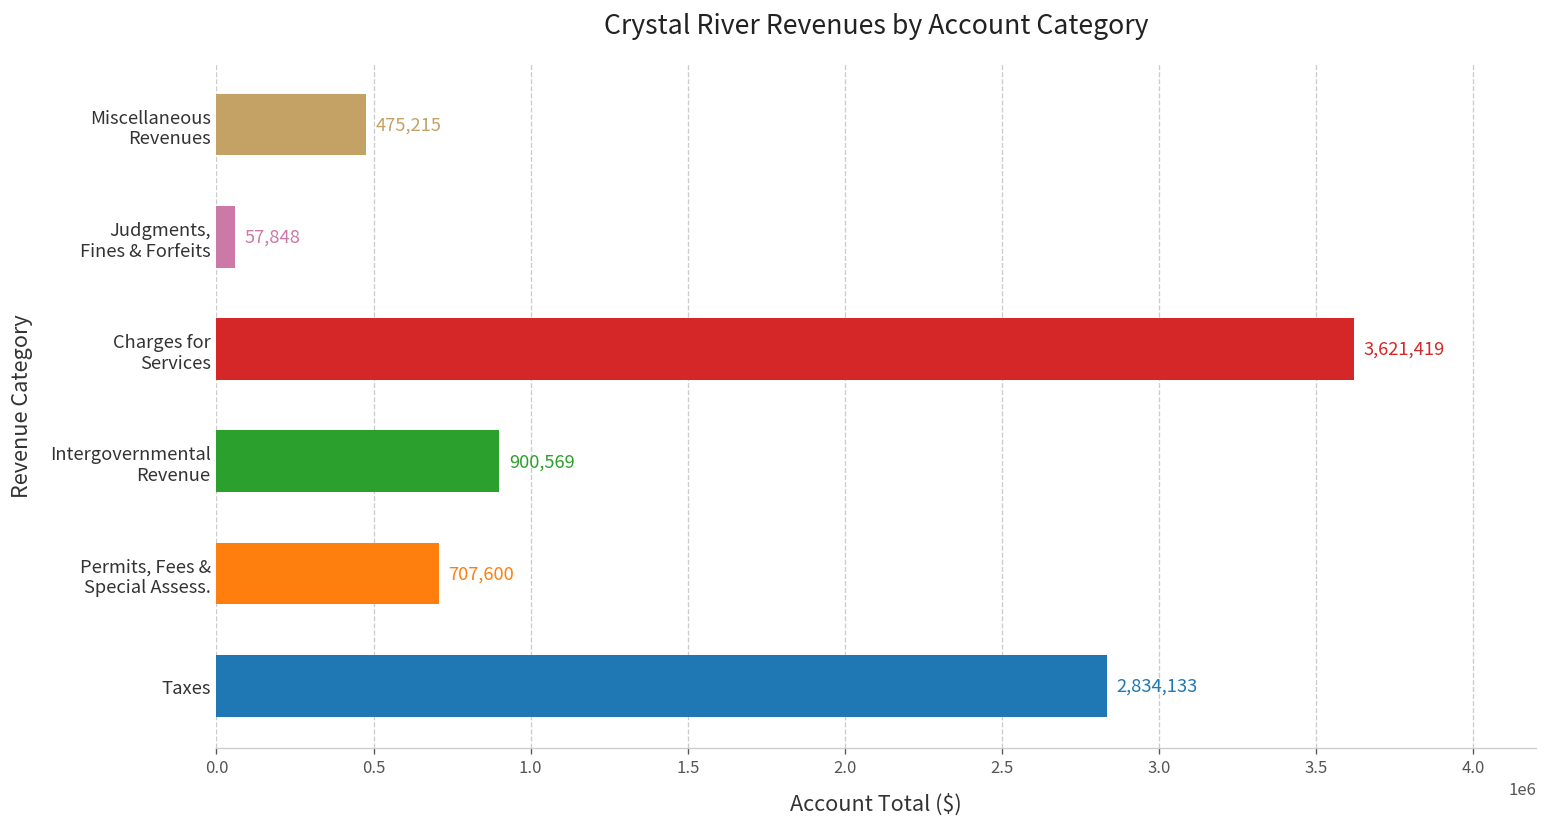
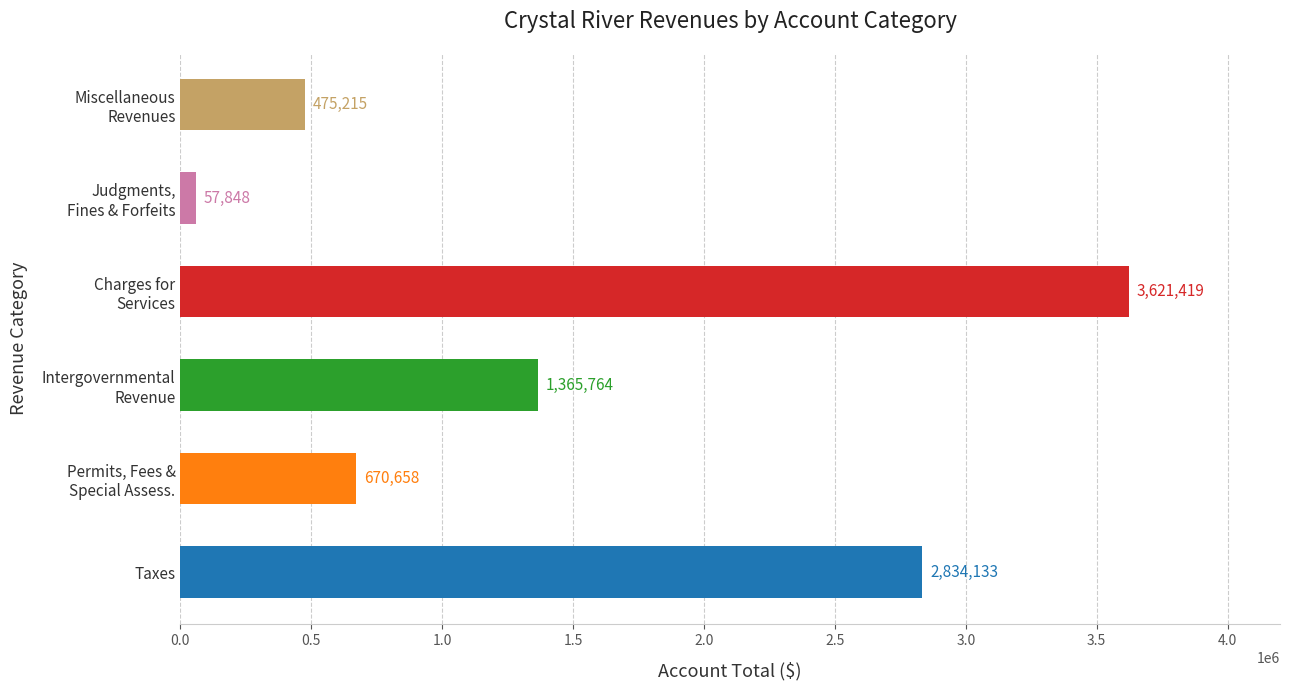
  {
    "Miscellaneous Revenues": "475,215",
    "Judgments, Fines & Forfeits": "57,848",
    "Charges for Services": "3,621,419",
-   "Intergovernmental Revenue": "900,569",
-   "Permits, Fees & Special Assess.": "707,600",
+   "Intergovernmental Revenue": "1,365,764",
+   "Permits, Fees & Special Assess.": "670,658",
    "Taxes": "2,834,133"
  }
